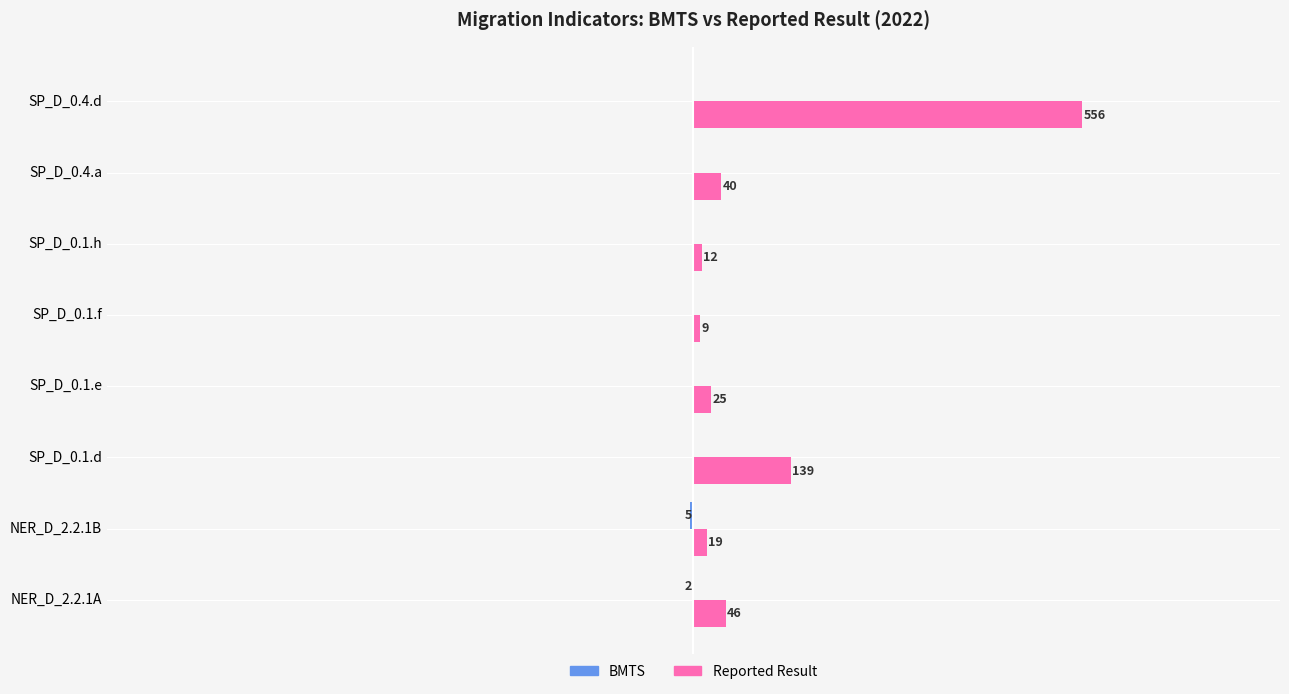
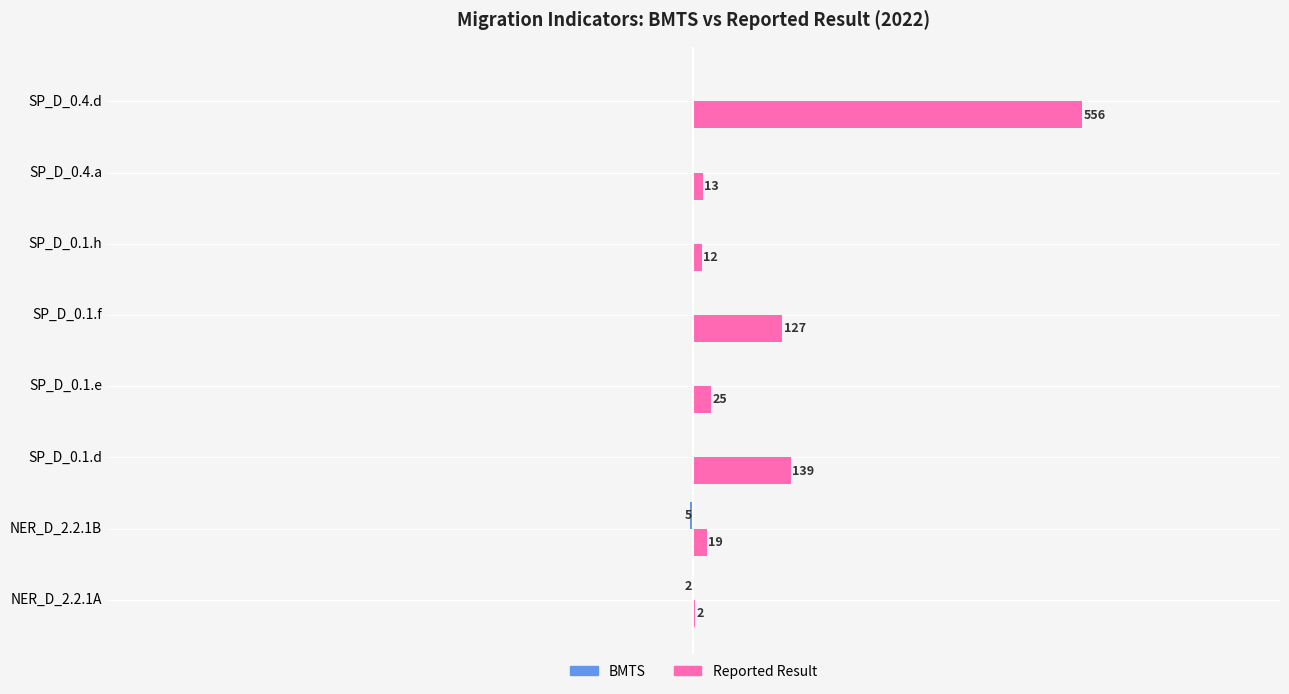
  {
    "Reported Result": {
      "SP_D_0.4.d": 556,
-     "SP_D_0.4.a": 40,
+     "SP_D_0.4.a": 13,
      "SP_D_0.1.h": 12,
-     "SP_D_0.1.f": 9,
+     "SP_D_0.1.f": 127,
      "SP_D_0.1.e": 25,
      "SP_D_0.1.d": 139,
      "NER_D_2.2.1B": 19,
-     "NER_D_2.2.1A": 46
+     "NER_D_2.2.1A": 2
    }
  }
